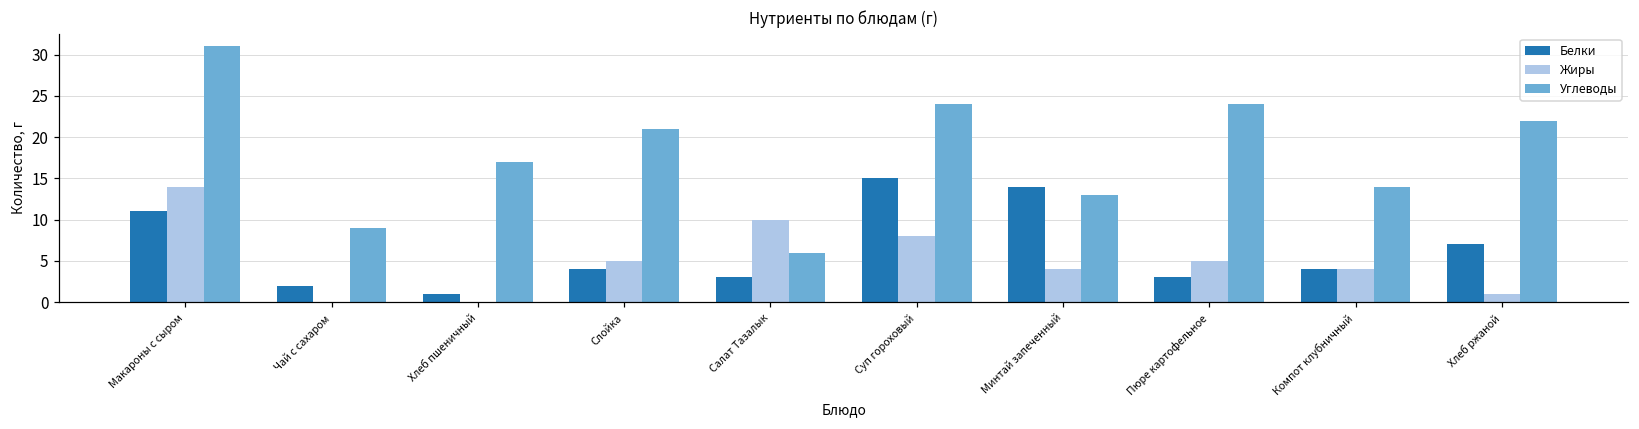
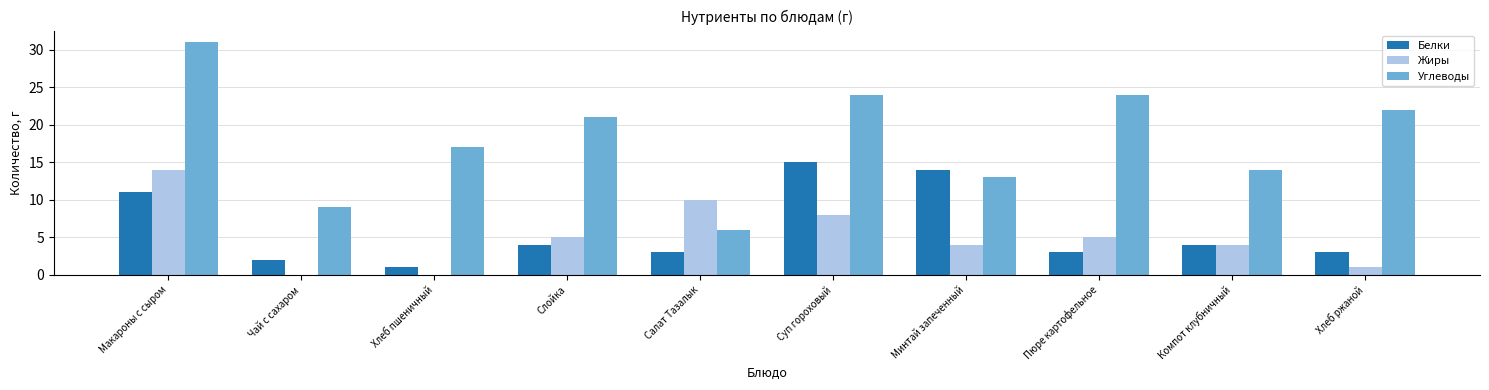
  {
    "Белки": {
      "Макароны с сыром": 11,
      "Чай с сахаром": 2,
      "Хлеб пшеничный": 1,
      "Слойка": 4,
      "Салат Тазалык": 3,
      "Суп гороховый": 15,
      "Минтай запеченный": 14,
      "Пюре картофельное": 3,
      "Компот клубничный": 4,
-     "Хлеб ржаной": 7
+     "Хлеб ржаной": 3
    },
    "Жиры": {
      "Макароны с сыром": 14,
      "Чай с сахаром": 0,
      "Хлеб пшеничный": 0,
      "Слойка": 5,
      "Салат Тазалык": 10,
      "Суп гороховый": 8,
      "Минтай запеченный": 4,
      "Пюре картофельное": 5,
      "Компот клубничный": 4,
      "Хлеб ржаной": 1
    },
    "Углеводы": {
      "Макароны с сыром": 31,
      "Чай с сахаром": 9,
      "Хлеб пшеничный": 17,
      "Слойка": 21,
      "Салат Тазалык": 6,
      "Суп гороховый": 24,
      "Минтай запеченный": 13,
      "Пюре картофельное": 24,
      "Компот клубничный": 14,
      "Хлеб ржаной": 22
    }
  }
